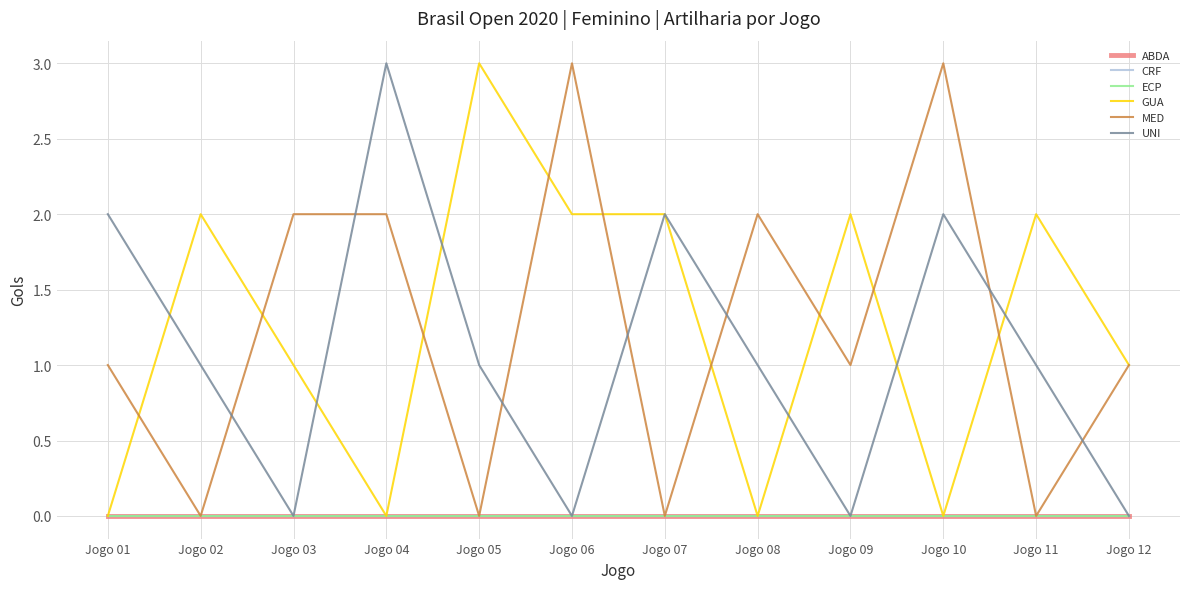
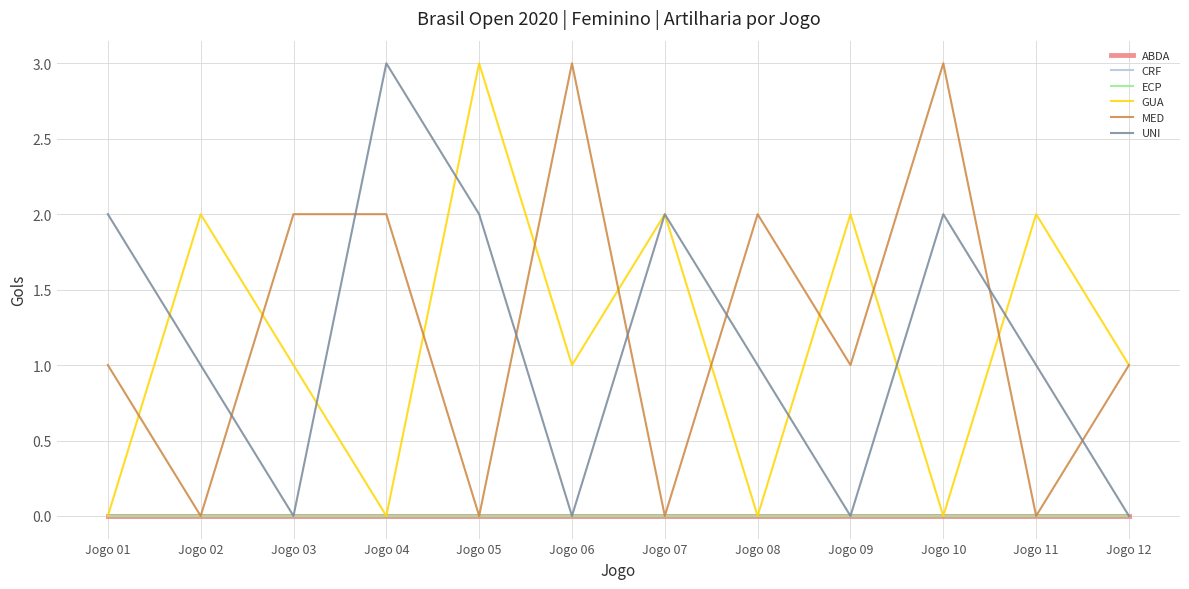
  {
    "GUA": {
      "Jogo 02": 2,
      "Jogo 03": 1,
      "Jogo 05": 3,
-     "Jogo 06": 2,
+     "Jogo 06": 1,
      "Jogo 09": 2,
      "Jogo 11": 2
    },
    "MED": {
      "Jogo 01": 1,
      "Jogo 03": 2,
      "Jogo 04": 2,
      "Jogo 06": 3,
      "Jogo 08": 2,
      "Jogo 09": 1,
      "Jogo 10": 3
    },
    "UNI": {
      "Jogo 01": 2,
      "Jogo 02": 1,
      "Jogo 04": 3,
-     "Jogo 05": 1,
+     "Jogo 05": 2,
      "Jogo 08": 1,
      "Jogo 10": 2,
      "Jogo 11": 1
    }
  }
